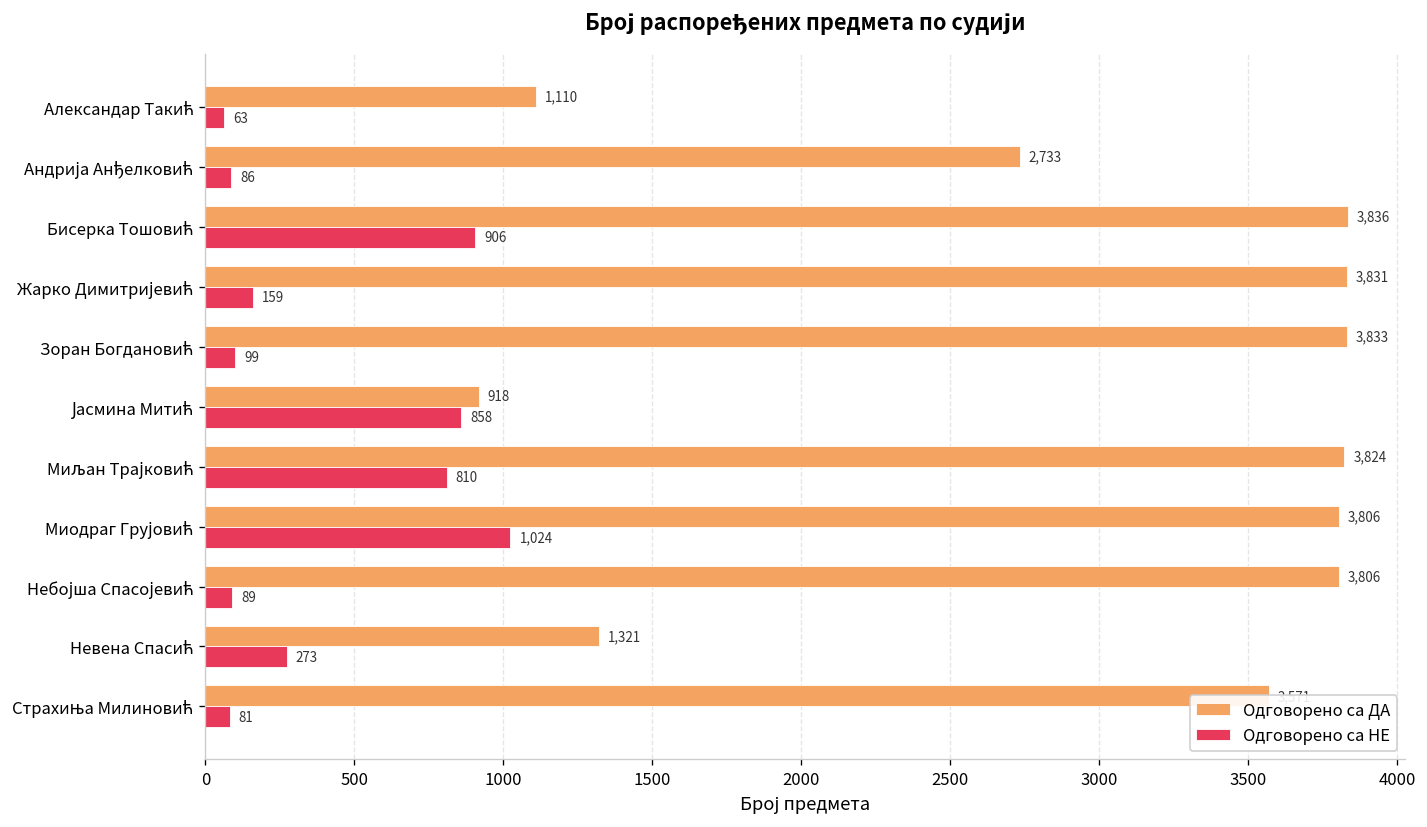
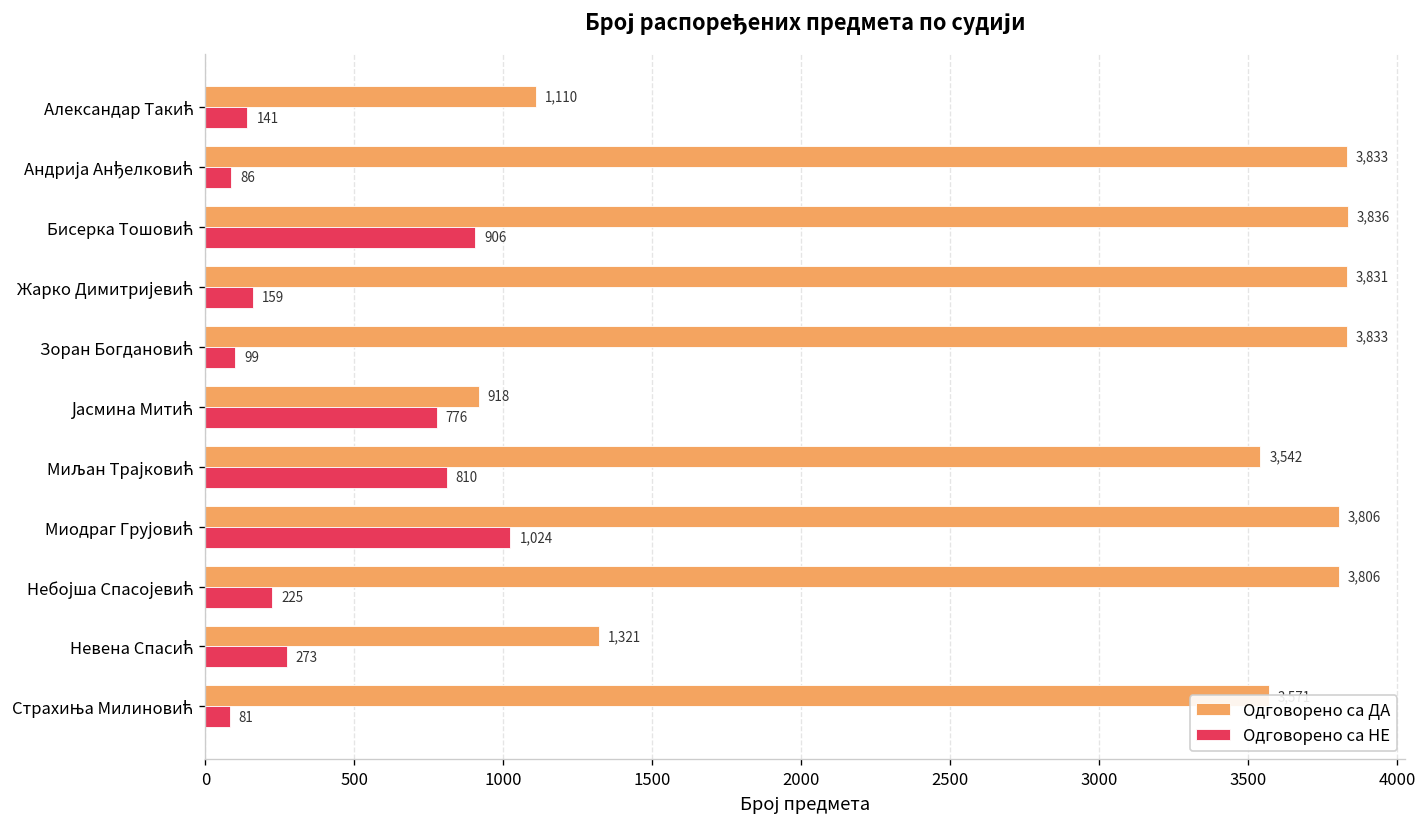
  {
    "Одговорено са ДА": {
      "Александар Такић": "1,110",
-     "Андрија Анђелковић": "2,733",
+     "Андрија Анђелковић": "3,833",
      "Бисерка Тошовић": "3,836",
      "Жарко Димитријевић": "3,831",
      "Зоран Богдановић": "3,833",
      "Јасмина Митић": "918",
-     "Миљан Трајковић": "3,824",
+     "Миљан Трајковић": "3,542",
      "Миодраг Грујовић": "3,806",
      "Небојша Спасојевић": "3,806",
      "Невена Спасић": "1,321"
    },
    "Одговорено са НЕ": {
-     "Александар Такић": "63",
+     "Александар Такић": "141",
      "Андрија Анђелковић": "86",
      "Бисерка Тошовић": "906",
      "Жарко Димитријевић": "159",
      "Зоран Богдановић": "99",
-     "Јасмина Митић": "858",
+     "Јасмина Митић": "776",
      "Миљан Трајковић": "810",
      "Миодраг Грујовић": "1,024",
-     "Небојша Спасојевић": "89",
+     "Небојша Спасојевић": "225",
      "Невена Спасић": "273",
      "Страхиња Милиновић": "81"
    }
  }
